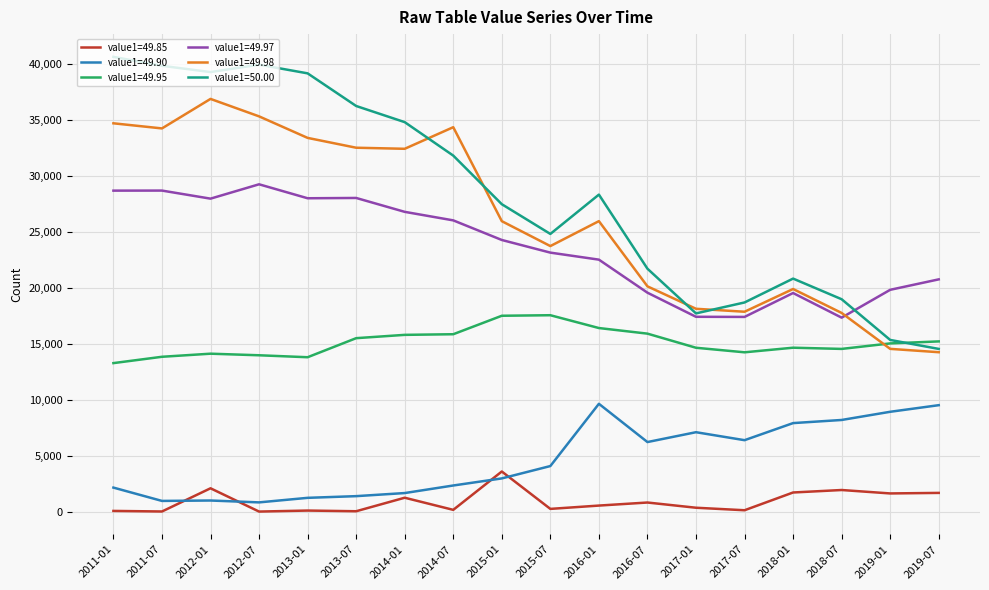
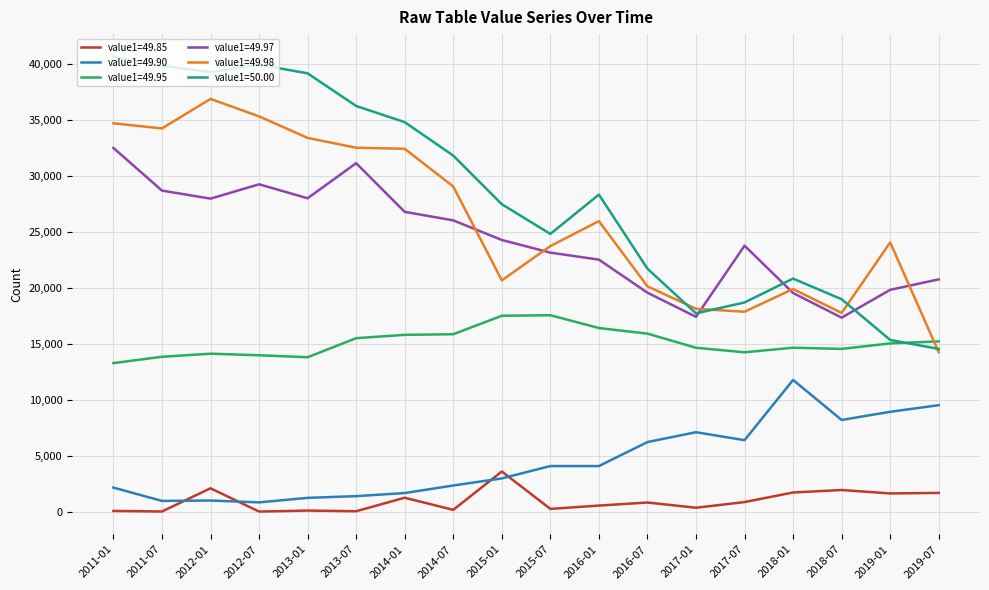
  {
    "value1=49.85": {
      "2011-01": "100",
      "2011-07": "100",
      "2012-01": "2,100",
      "2012-07": "100",
      "2013-01": "100",
      "2013-07": "100",
      "2014-01": "1,300",
      "2014-07": "200",
      "2015-01": "3,600",
      "2015-07": "300",
      "2016-01": "600",
      "2016-07": "900",
      "2017-01": "400",
-     "2017-07": "200",
+     "2017-07": "900",
      "2018-01": "1,800",
      "2018-07": "2,000",
      "2019-01": "1,700",
      "2019-07": "1,700"
    },
    "value1=49.90": {
      "2011-01": "2,200",
      "2011-07": "1,000",
      "2012-01": "1,000",
      "2012-07": "900",
      "2013-01": "1,300",
      "2013-07": "1,400",
      "2014-01": "1,700",
      "2014-07": "2,400",
      "2015-01": "3,000",
      "2015-07": "4,100",
-     "2016-01": "9,700",
+     "2016-01": "4,100",
      "2016-07": "6,300",
      "2017-01": "7,100",
      "2017-07": "6,400",
-     "2018-01": "8,000",
+     "2018-01": "11,800",
      "2018-07": "8,200",
      "2019-01": "9,000",
      "2019-07": "9,600"
    },
    "value1=49.97": {
-     "2011-01": "28,700",
+     "2011-01": "32,500",
      "2011-07": "28,700",
      "2012-01": "28,000",
      "2012-07": "29,300",
      "2013-01": "28,000",
-     "2013-07": "28,100",
+     "2013-07": "31,200",
      "2014-01": "26,800",
      "2014-07": "26,100",
      "2015-01": "24,300",
      "2015-07": "23,200",
      "2016-01": "22,600",
      "2016-07": "19,600",
      "2017-01": "17,400",
-     "2017-07": "17,400",
+     "2017-07": "23,800",
      "2018-01": "19,600",
      "2018-07": "17,400",
      "2019-01": "19,900",
      "2019-07": "20,800"
    },
    "value1=49.98": {
      "2011-01": "34,700",
      "2011-07": "34,300",
      "2012-01": "36,900",
      "2012-07": "35,300",
      "2013-01": "33,400",
      "2013-07": "32,500",
      "2014-01": "32,500",
-     "2014-07": "34,400",
-     "2015-01": "26,000",
+     "2014-07": "29,100",
+     "2015-01": "20,700",
      "2015-07": "23,800",
      "2016-01": "26,000",
      "2016-07": "20,200",
      "2017-01": "18,200",
      "2017-07": "17,900",
      "2018-01": "19,900",
      "2018-07": "17,800",
-     "2019-01": "14,600",
+     "2019-01": "24,100",
      "2019-07": "14,300"
    }
  }
